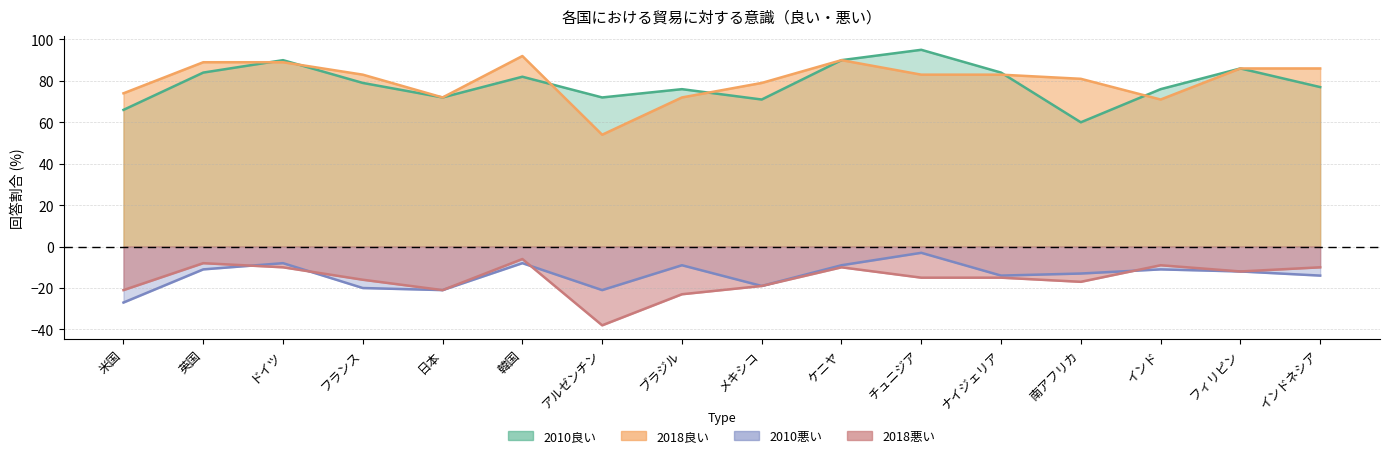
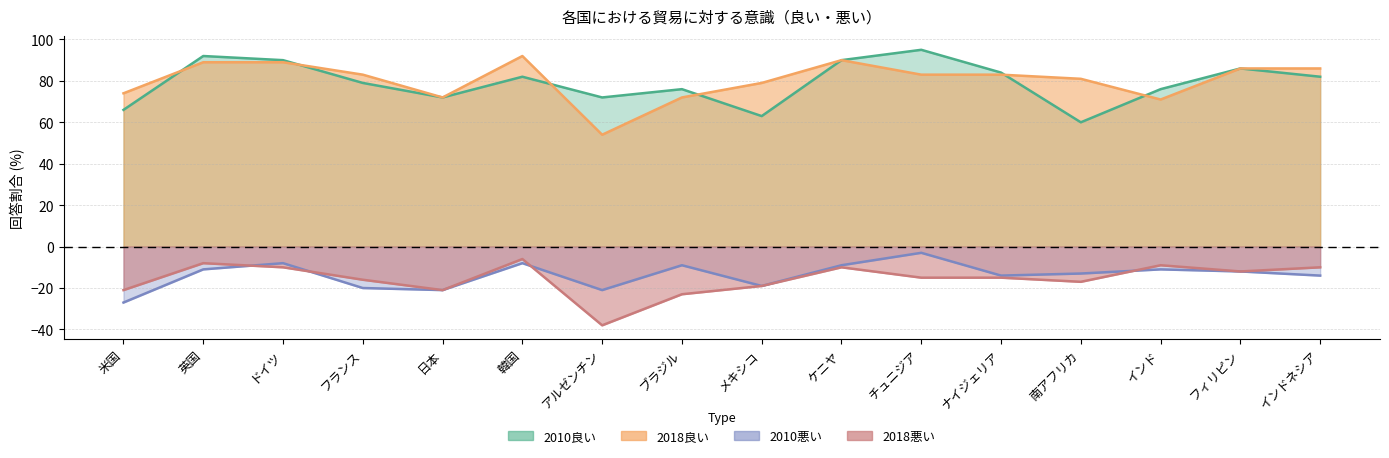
  {
    "2010良い": {
      "米国": 66,
-     "英国": 84,
+     "英国": 92,
      "フランス": 79,
      "韓国": 82,
      "アルゼンチン": 72,
      "ブラジル": 76,
-     "メキシコ": 71,
+     "メキシコ": 63,
      "チュニジア": 95,
      "南アフリカ": 60,
      "インド": 76,
-     "インドネシア": 77
+     "インドネシア": 82
    }
  }
